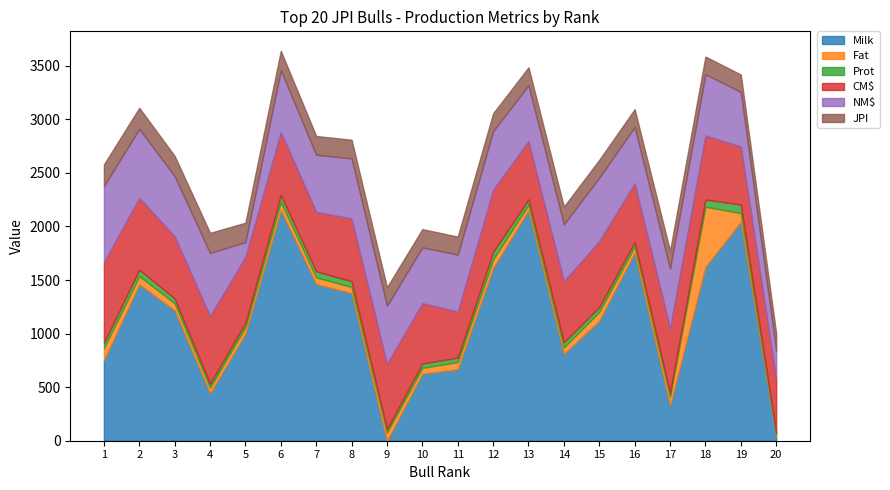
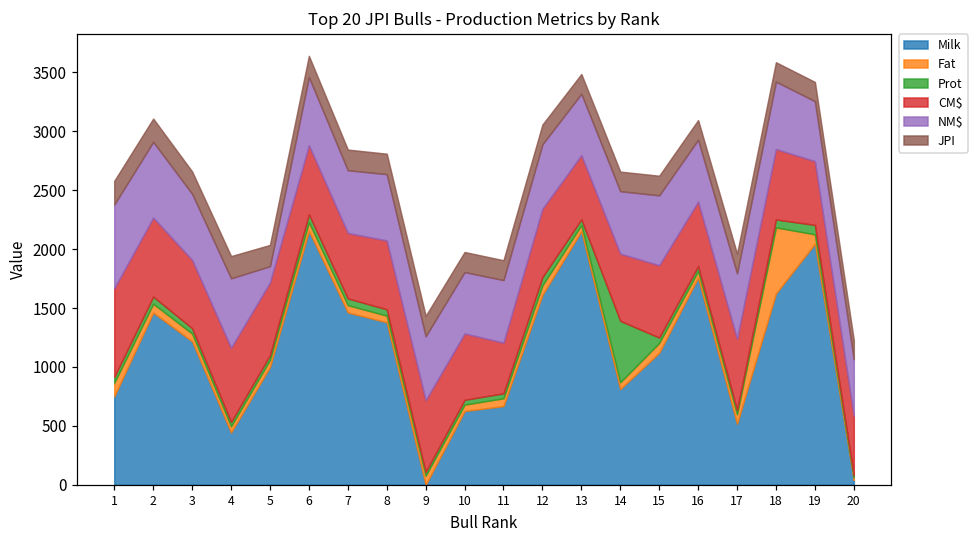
  {
    "Milk": {
      "1": 750,
      "2": 1460,
      "3": 1220,
      "4": 440,
      "5": 1000,
      "6": 2150,
      "7": 1460,
      "8": 1380,
      "9": 0,
      "10": 630,
      "11": 670,
      "12": 1610,
      "13": 2150,
      "14": 810,
      "15": 1120,
      "16": 1760,
-     "17": 330,
+     "17": 520,
      "18": 1620,
      "19": 2050,
      "20": 40
    },
    "Fat": {
      "1": 120,
      "2": 80,
      "3": 70,
      "4": 50,
      "5": 60,
      "6": 70,
      "7": 60,
      "8": 60,
      "9": 80,
      "10": 50,
      "11": 70,
      "12": 80,
      "13": 50,
      "14": 60,
      "15": 80,
      "16": 60,
      "17": 80,
      "18": 560,
      "19": 80
    },
    "Prot": {
      "1": 50,
      "2": 60,
      "3": 50,
      "4": 40,
      "5": 40,
      "6": 70,
      "7": 60,
      "8": 50,
      "9": 30,
      "10": 40,
      "11": 40,
      "12": 70,
      "13": 50,
-     "14": 50,
+     "14": 520,
      "15": 50,
      "16": 40,
      "17": 40,
      "18": 70,
      "19": 80
    },
    "CM$": {
      "1": 750,
      "2": 670,
      "3": 580,
      "4": 630,
      "5": 620,
      "6": 590,
      "7": 560,
      "8": 580,
      "9": 610,
      "10": 560,
      "11": 430,
      "12": 580,
      "13": 550,
      "14": 570,
      "15": 610,
      "16": 550,
      "17": 600,
      "18": 600,
      "19": 540,
      "20": 510
    },
    "NM$": {
      "1": 710,
      "2": 640,
      "3": 560,
      "4": 590,
      "5": 140,
      "6": 580,
      "7": 530,
      "8": 560,
      "9": 540,
      "10": 520,
      "11": 530,
      "12": 550,
      "13": 520,
      "14": 530,
      "15": 590,
      "16": 530,
      "17": 560,
      "18": 570,
      "19": 510,
-     "20": 250
+     "20": 480
    },
    "JPI": {
      "1": 200,
      "2": 200,
      "3": 190,
      "4": 190,
      "5": 180,
      "6": 180,
      "7": 180,
      "8": 170,
      "9": 170,
      "10": 170,
      "11": 170,
      "12": 170,
      "13": 170,
      "14": 170,
      "15": 170,
      "16": 170,
      "17": 170,
      "18": 160,
      "19": 160,
      "20": 160
    }
  }
